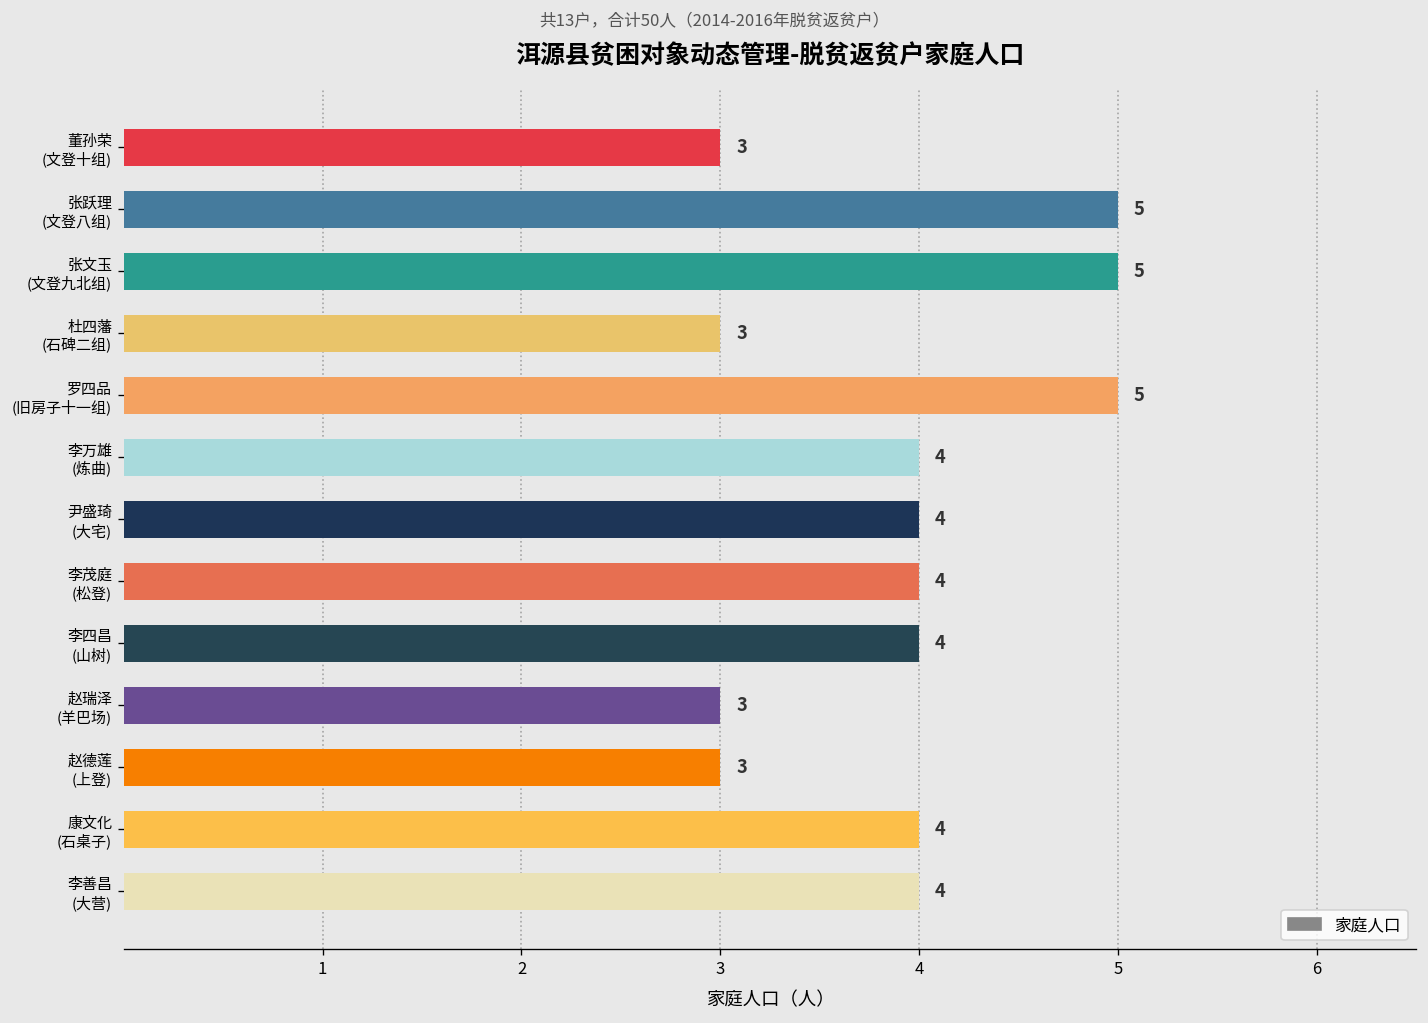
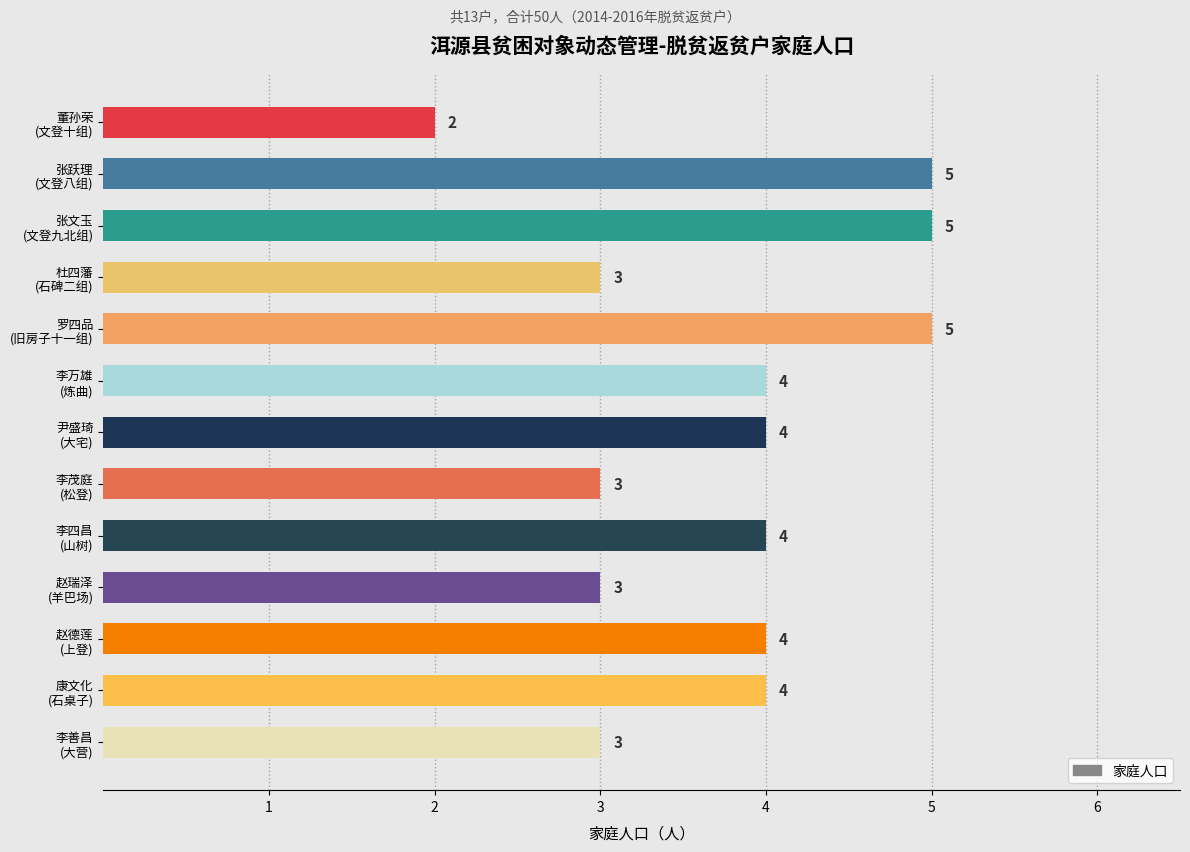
  {
-   "董孙荣 (文登十组)": 3,
+   "董孙荣 (文登十组)": 2,
    "张跃理 (文登八组)": 5,
    "张文玉 (文登九北组)": 5,
    "杜四藩 (石碑二组)": 3,
    "罗四品 (旧房子十一组)": 5,
    "李万雄 (炼曲)": 4,
    "尹盛琦 (大宅)": 4,
-   "李茂庭 (松登)": 4,
+   "李茂庭 (松登)": 3,
    "李四昌 (山树)": 4,
    "赵瑞泽 (羊巴场)": 3,
-   "赵德莲 (上登)": 3,
+   "赵德莲 (上登)": 4,
    "康文化 (石桌子)": 4,
-   "李善昌 (大营)": 4
+   "李善昌 (大营)": 3
  }
